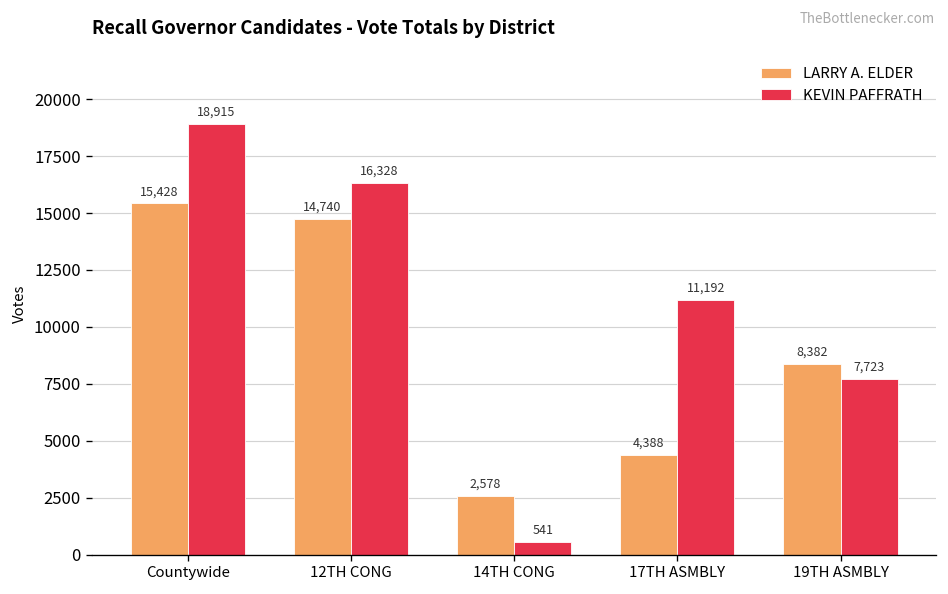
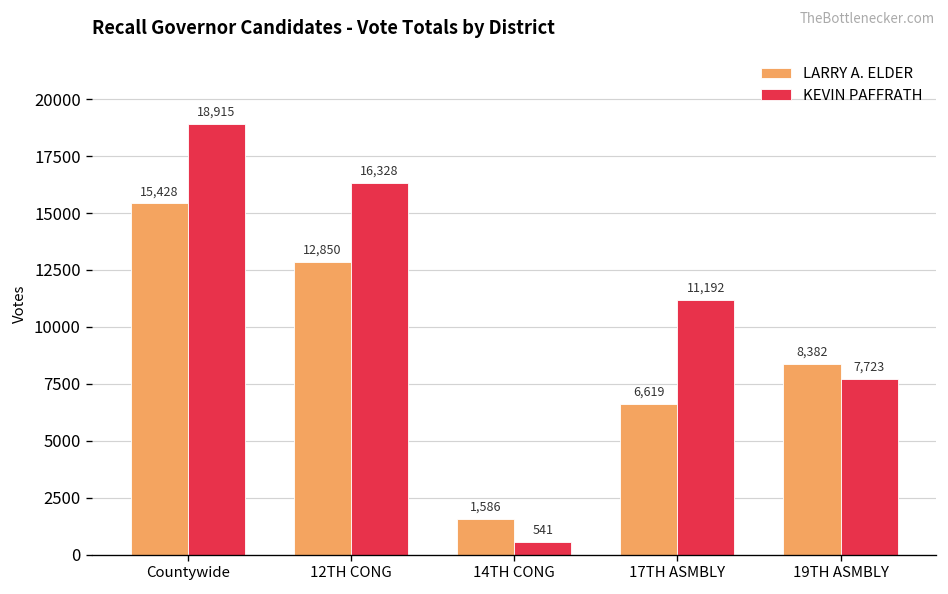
  {
    "LARRY A. ELDER": {
      "Countywide": "15,428",
-     "12TH CONG": "14,740",
-     "14TH CONG": "2,578",
-     "17TH ASMBLY": "4,388",
+     "12TH CONG": "12,850",
+     "14TH CONG": "1,586",
+     "17TH ASMBLY": "6,619",
      "19TH ASMBLY": "8,382"
    },
    "KEVIN PAFFRATH": {
      "Countywide": "18,915",
      "12TH CONG": "16,328",
      "14TH CONG": "541",
      "17TH ASMBLY": "11,192",
      "19TH ASMBLY": "7,723"
    }
  }
